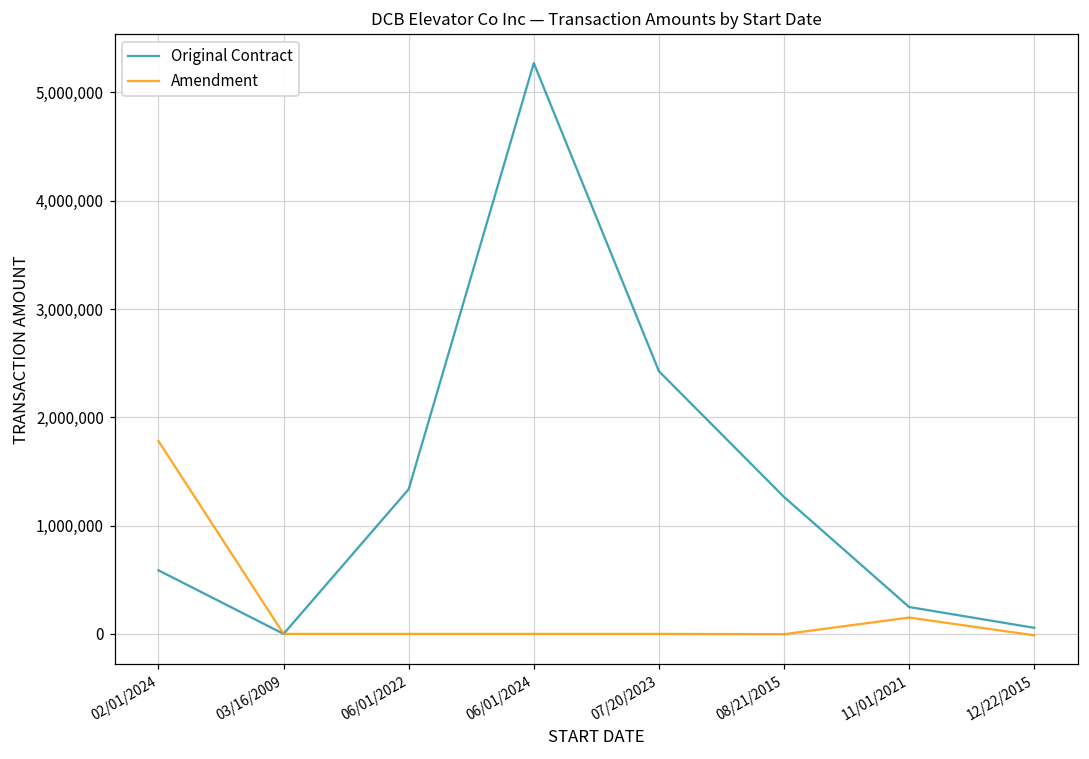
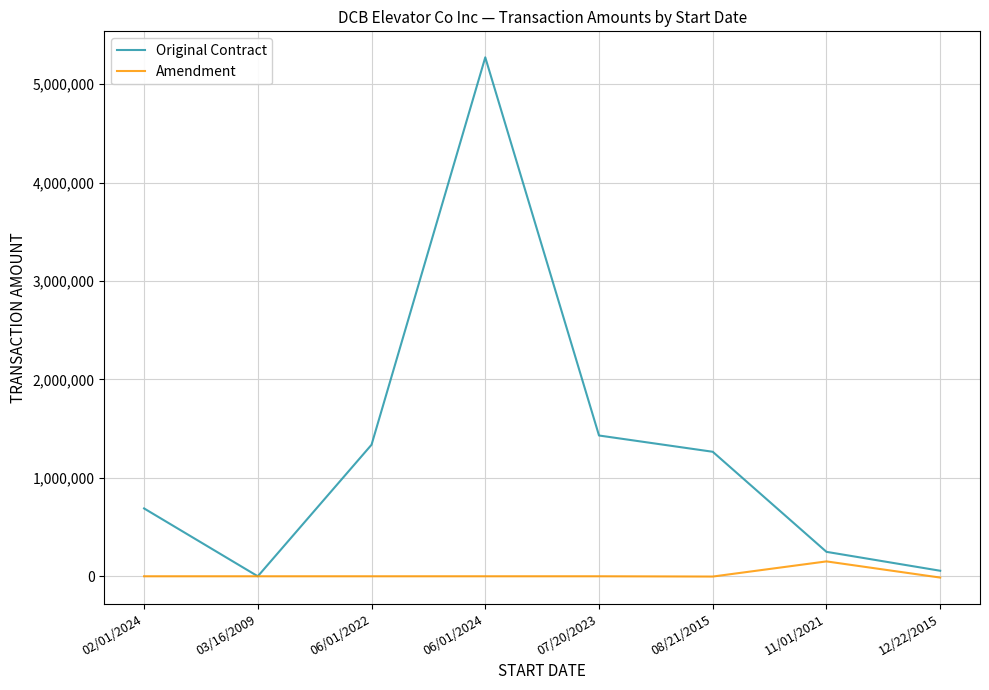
  {
    "Original Contract": {
-     "02/01/2024": "600,000",
+     "02/01/2024": "700,000",
      "06/01/2022": "1,300,000",
      "06/01/2024": "5,300,000",
-     "07/20/2023": "2,400,000",
+     "07/20/2023": "1,400,000",
      "08/21/2015": "1,300,000",
      "11/01/2021": "200,000",
      "12/22/2015": "100,000"
    },
    "Amendment": {
-     "02/01/2024": "1,800,000",
+     "02/01/2024": "0",
      "06/01/2022": "0",
      "06/01/2024": "0",
      "07/20/2023": "0",
      "08/21/2015": "0",
      "11/01/2021": "200,000",
      "12/22/2015": "0"
    }
  }
